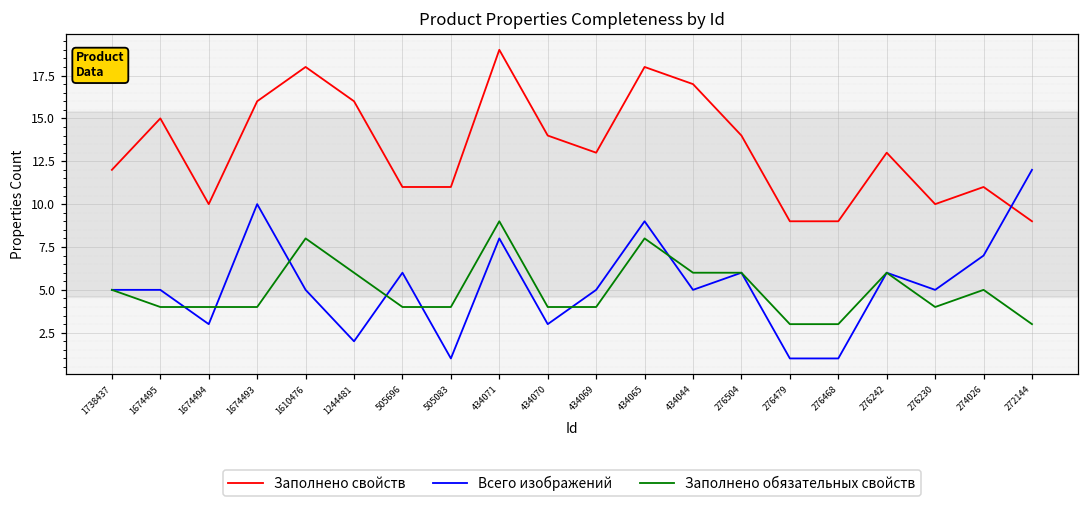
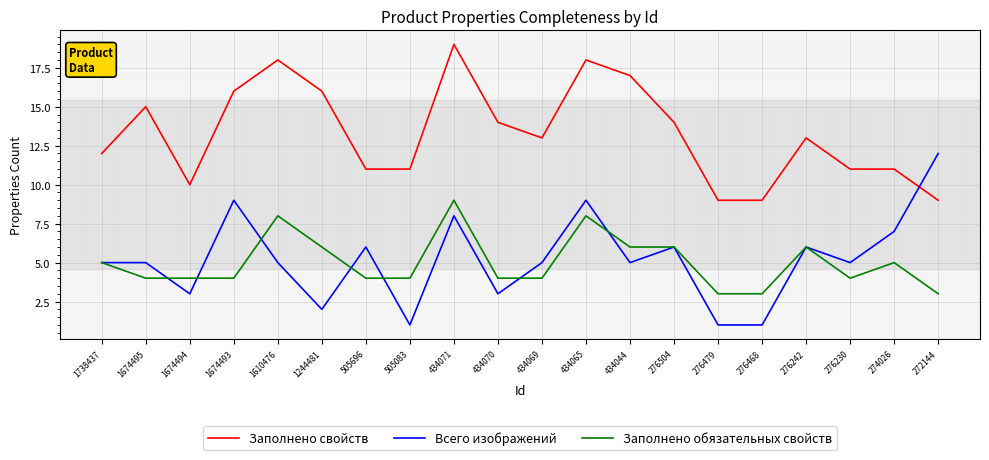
  {
    "Заполнено свойств": {
      "1738437": 12,
      "1674495": 15,
      "1674494": 10,
      "1674493": 16,
      "1610476": 18,
      "1244481": 16,
      "505696": 11,
      "505083": 11,
      "434071": 19,
      "434070": 14,
      "434069": 13,
      "434065": 18,
      "434044": 17,
      "276504": 14,
      "276479": 9,
      "276468": 9,
      "276242": 13,
-     "276230": 10,
+     "276230": 11,
      "274026": 11,
      "272144": 9
    },
    "Всего изображений": {
      "1674495": 5,
      "1674494": 3,
-     "1674493": 10,
+     "1674493": 9,
      "1610476": 5,
      "1244481": 2,
      "505696": 6,
      "505083": 1,
      "434071": 8,
      "434070": 3,
      "434069": 5,
      "434065": 9,
      "434044": 5,
      "276479": 1,
      "276468": 1,
      "276230": 5,
      "274026": 7,
      "272144": 12
    },
    "Заполнено обязательных свойств": {
      "1674495": 4,
      "1674494": 4,
      "1674493": 4,
      "1610476": 8,
      "1244481": 6,
      "505696": 4,
      "505083": 4,
      "434071": 9,
      "434070": 4,
      "434069": 4,
      "434065": 8,
      "434044": 6,
      "276479": 3,
      "276468": 3,
      "276230": 4,
      "274026": 5,
      "272144": 3
    }
  }
